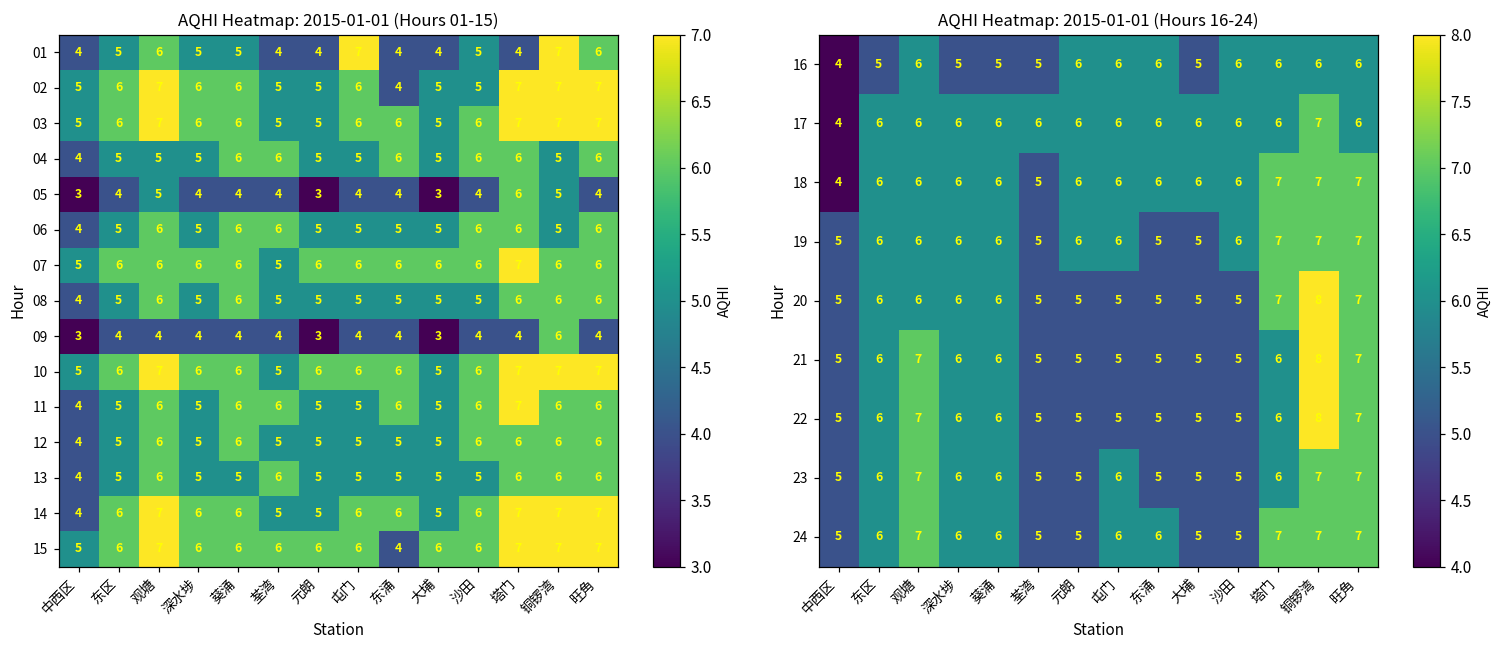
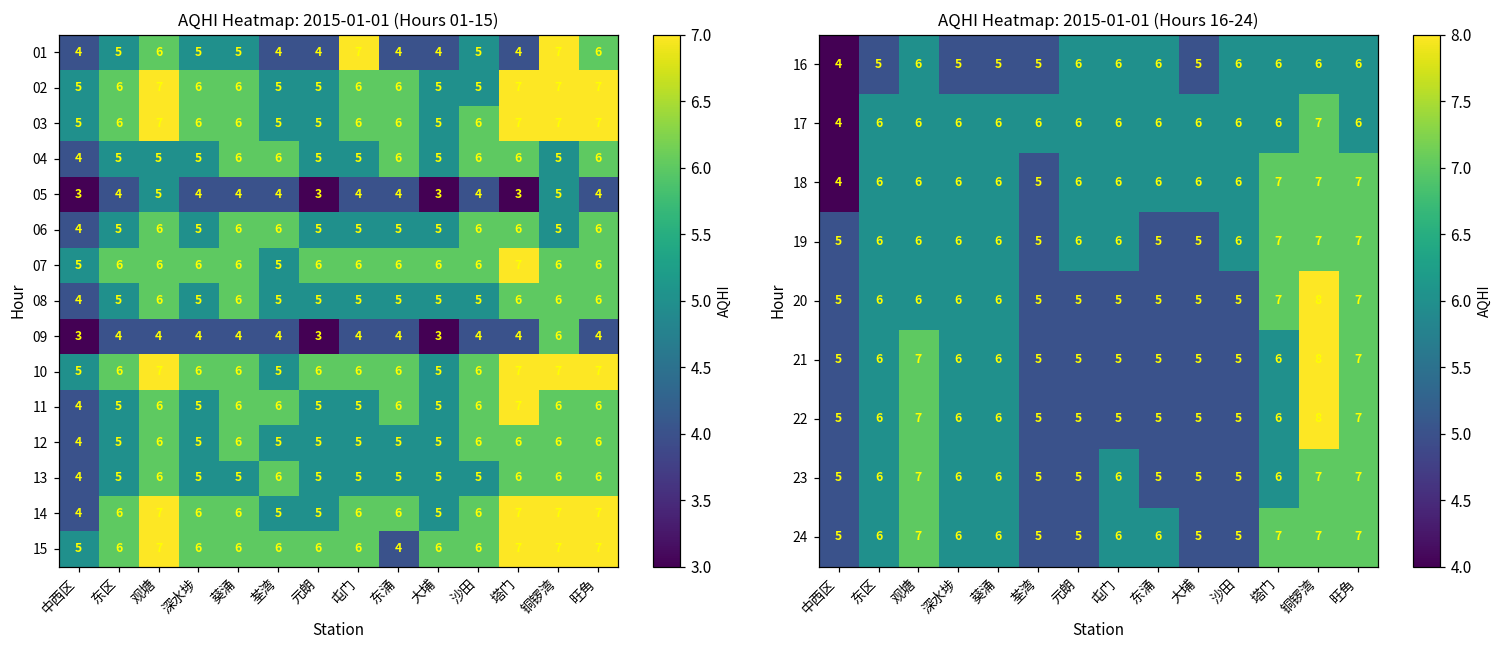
  {
    "AQHI Heatmap: 2015-01-01 (Hours 01-15)": {
      "02": {
        "中西区": 5,
        "东区": 6,
        "深水埗": 6,
        "葵涌": 6,
        "荃湾": 5,
        "元朗": 5,
        "屯门": 6,
-       "东涌": 4,
+       "东涌": 6,
        "大埔": 5,
        "沙田": 5
      },
      "05": {
        "中西区": 3,
        "东区": 4,
        "观塘": 5,
        "深水埗": 4,
        "葵涌": 4,
        "荃湾": 4,
        "元朗": 3,
        "屯门": 4,
        "东涌": 4,
        "大埔": 3,
        "沙田": 4,
-       "塔门": 6,
+       "塔门": 3,
        "铜锣湾": 5,
        "旺角": 4
      }
    }
  }
